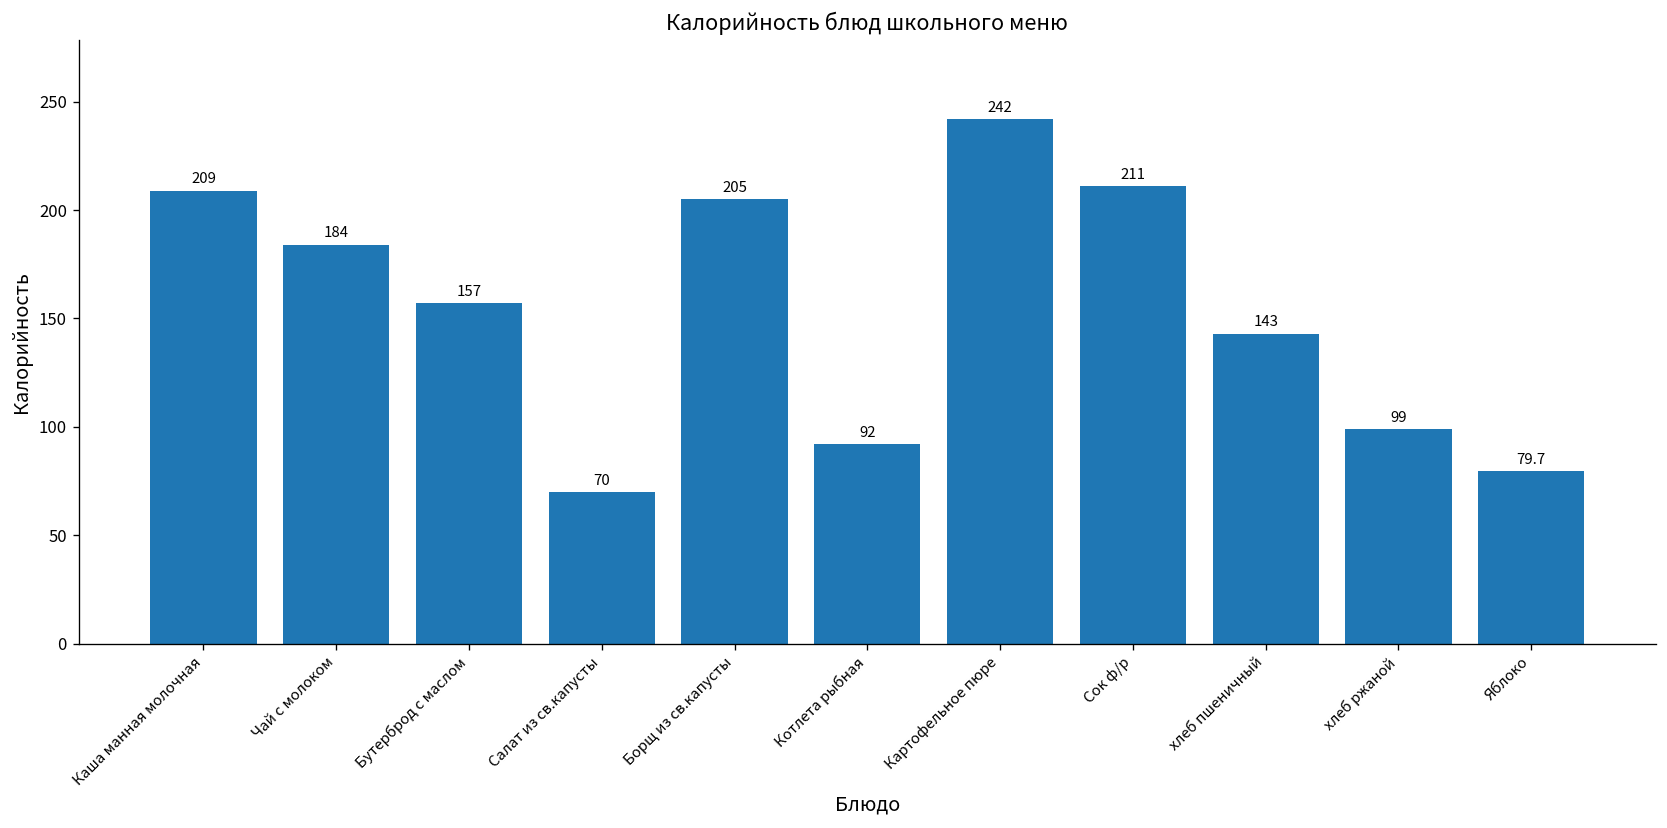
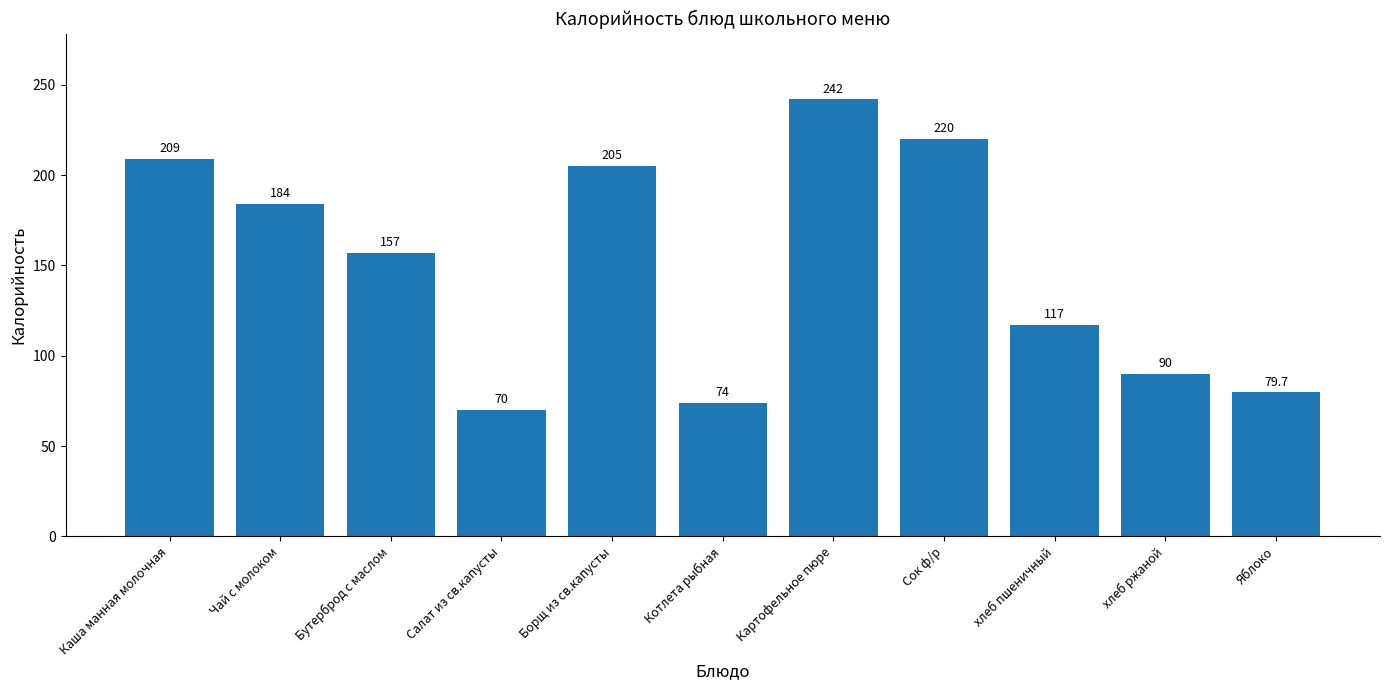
  {
    "Каша манная молочная": 209,
    "Чай с молоком": 184,
    "Бутерброд с маслом": 157,
    "Салат из св.капусты": 70,
    "Борщ из св.капусты": 205,
-   "Котлета рыбная": 92,
+   "Котлета рыбная": 74,
    "Картофельное пюре": 242,
-   "Сок ф/р": 211,
-   "хлеб пшеничный": 143,
-   "хлеб ржаной": 99,
+   "Сок ф/р": 220,
+   "хлеб пшеничный": 117,
+   "хлеб ржаной": 90,
    "Яблоко": 79.7
  }
